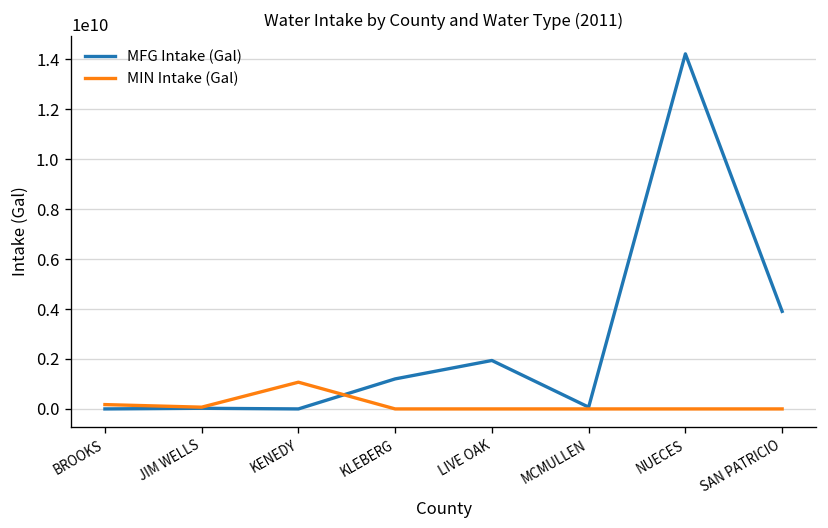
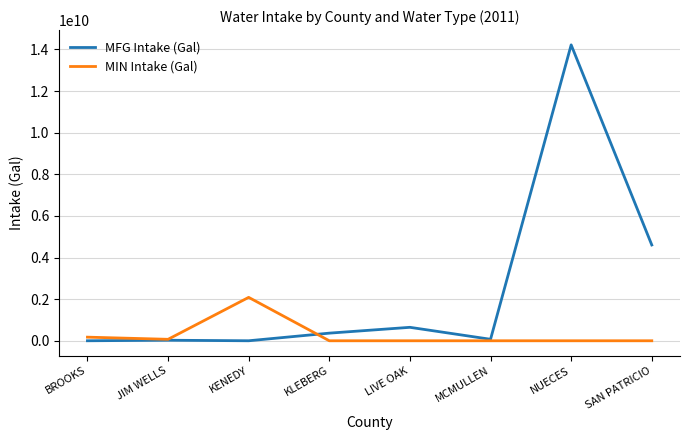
  {
    "MFG Intake (Gal)": {
      "BROOKS": 0,
      "KENEDY": 0,
-     "KLEBERG": 1200000000,
-     "LIVE OAK": 1900000000,
+     "KLEBERG": 400000000,
+     "LIVE OAK": 600000000,
      "NUECES": 14200000000,
-     "SAN PATRICIO": 3900000000
+     "SAN PATRICIO": 4600000000
    },
    "MIN Intake (Gal)": {
      "BROOKS": 200000000,
-     "KENEDY": 1100000000,
+     "KENEDY": 2100000000,
      "KLEBERG": 0,
      "LIVE OAK": 0,
      "NUECES": 0,
      "SAN PATRICIO": 0
    }
  }
